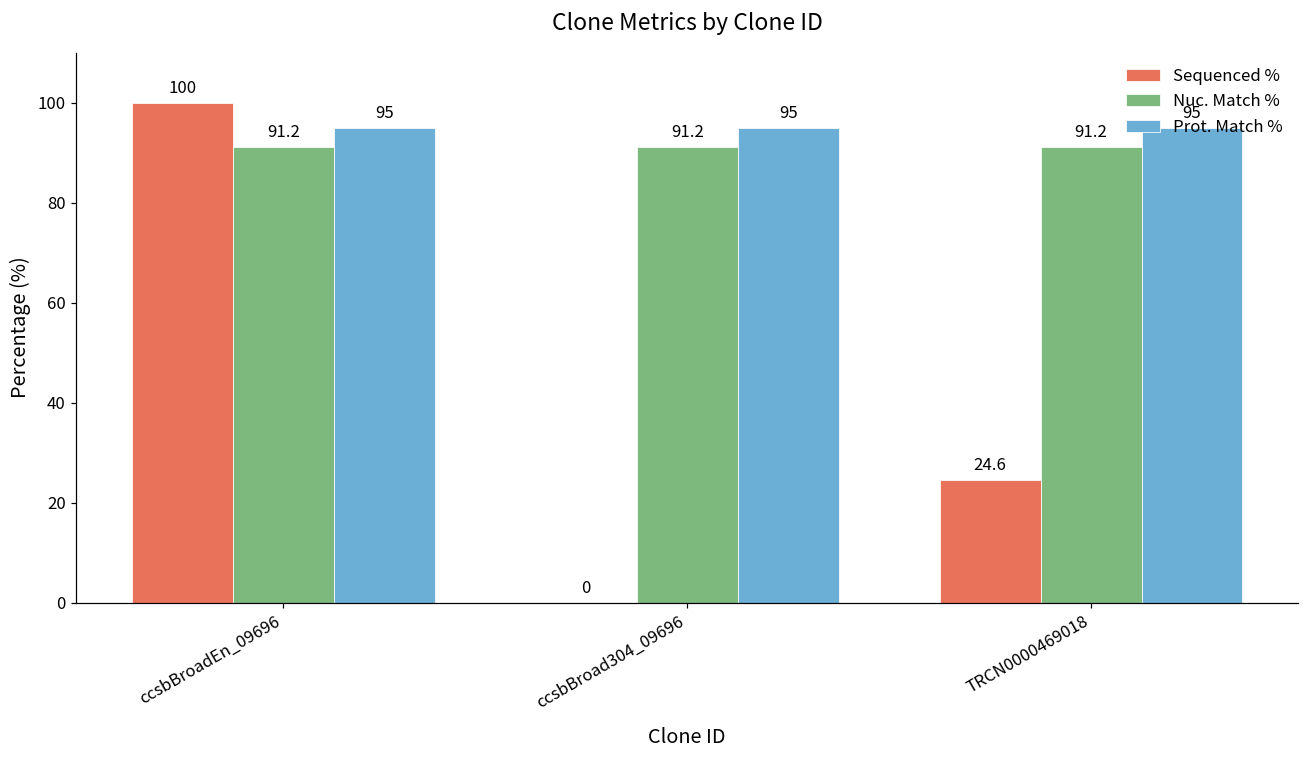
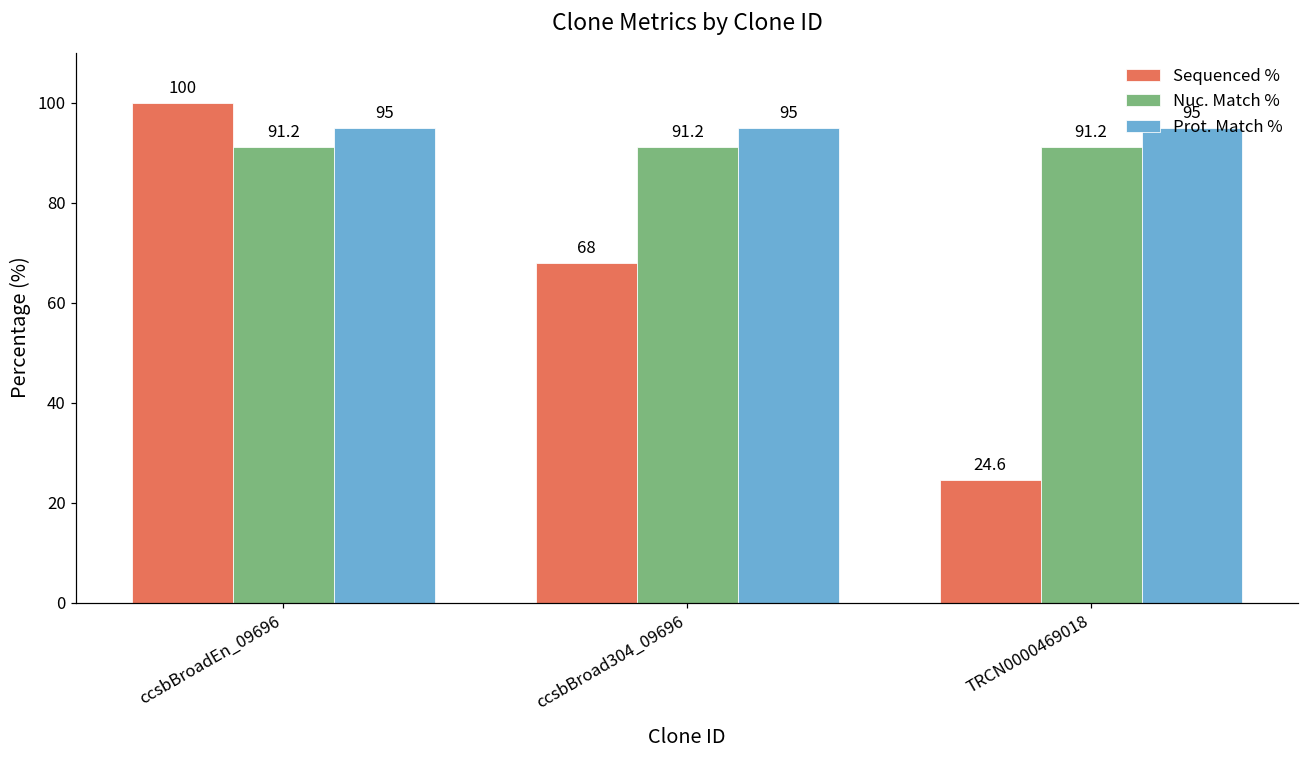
  {
    "Sequenced %": {
      "ccsbBroadEn_09696": 100,
-     "ccsbBroad304_09696": 0,
+     "ccsbBroad304_09696": 68,
      "TRCN0000469018": 24.6
    },
    "Nuc. Match %": {
      "ccsbBroadEn_09696": 91.2,
      "ccsbBroad304_09696": 91.2,
      "TRCN0000469018": 91.2
    },
    "Prot. Match %": {
      "ccsbBroadEn_09696": 95,
      "ccsbBroad304_09696": 95,
      "TRCN0000469018": 95
    }
  }
